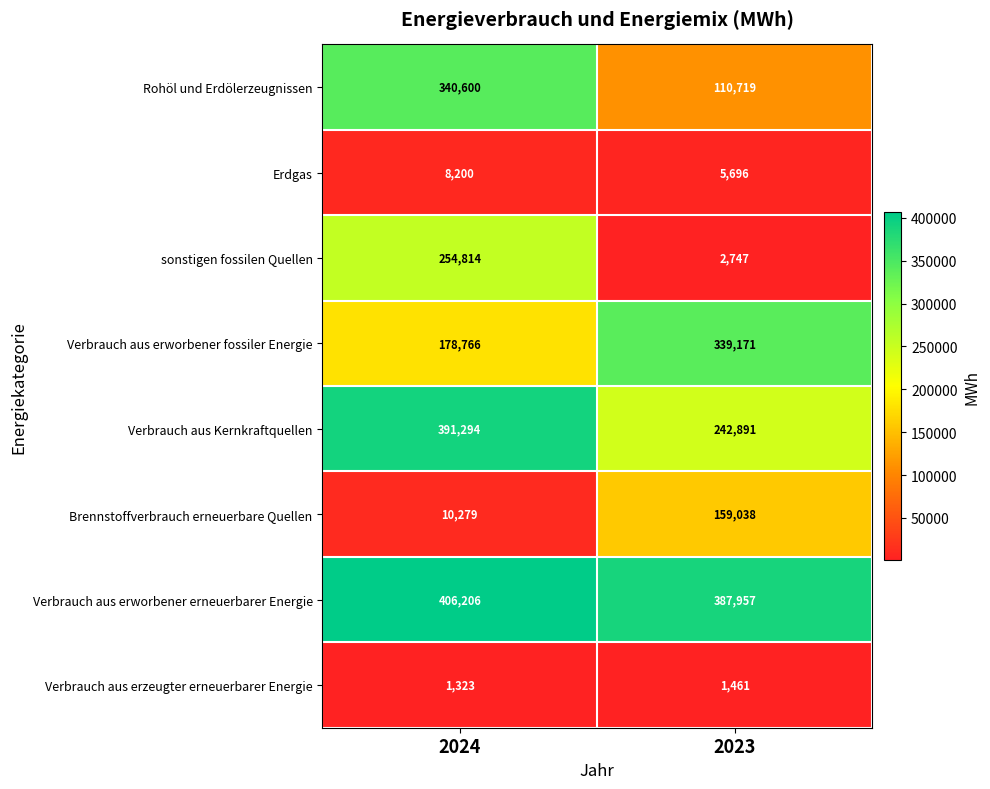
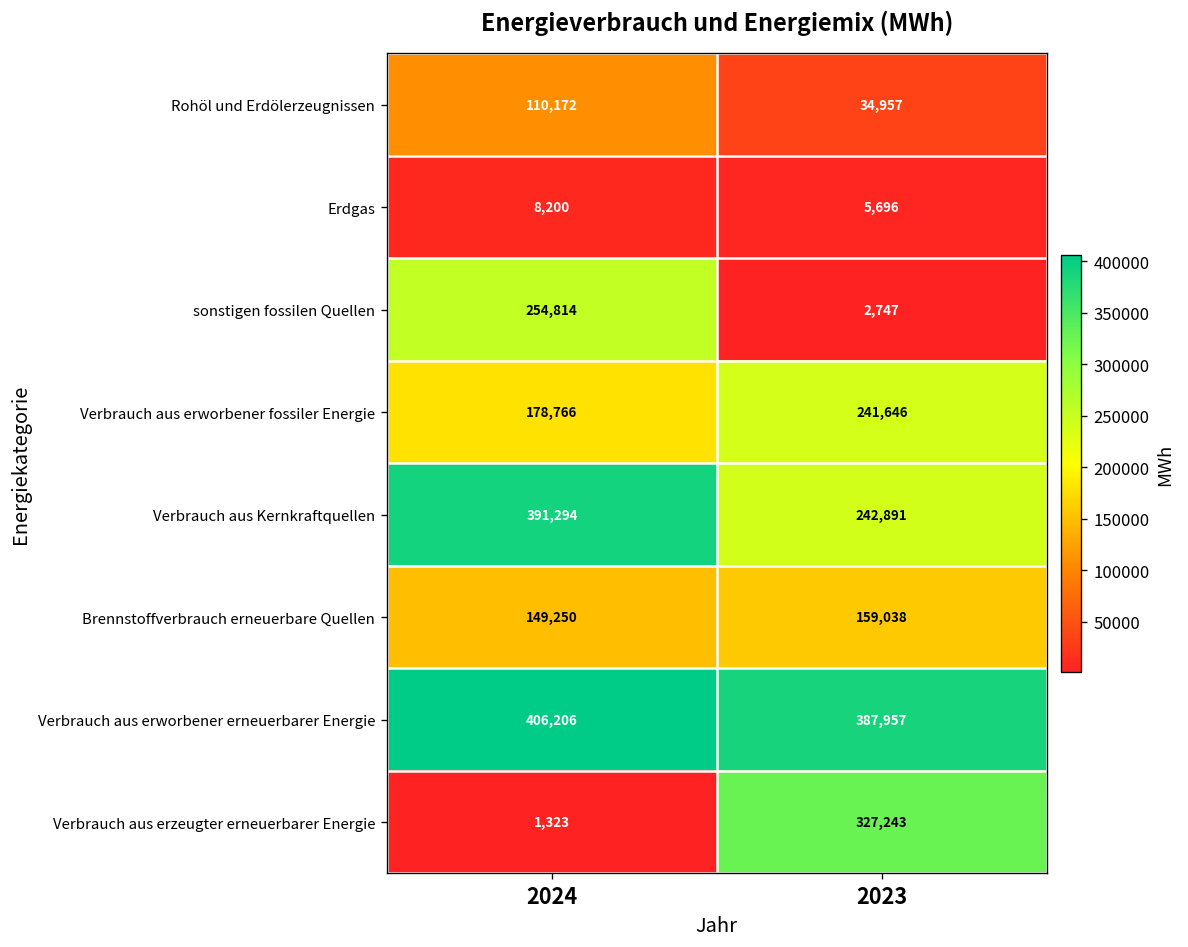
  {
    "Rohöl und Erdölerzeugnissen": {
-     "2024": "340,600",
-     "2023": "110,719"
+     "2024": "110,172",
+     "2023": "34,957"
    },
    "Erdgas": {
      "2024": "8,200",
      "2023": "5,696"
    },
    "sonstigen fossilen Quellen": {
      "2024": "254,814",
      "2023": "2,747"
    },
    "Verbrauch aus erworbener fossiler Energie": {
      "2024": "178,766",
-     "2023": "339,171"
+     "2023": "241,646"
    },
    "Verbrauch aus Kernkraftquellen": {
      "2024": "391,294",
      "2023": "242,891"
    },
    "Brennstoffverbrauch erneuerbare Quellen": {
-     "2024": "10,279",
+     "2024": "149,250",
      "2023": "159,038"
    },
    "Verbrauch aus erworbener erneuerbarer Energie": {
      "2024": "406,206",
      "2023": "387,957"
    },
    "Verbrauch aus erzeugter erneuerbarer Energie": {
      "2024": "1,323",
-     "2023": "1,461"
+     "2023": "327,243"
    }
  }
